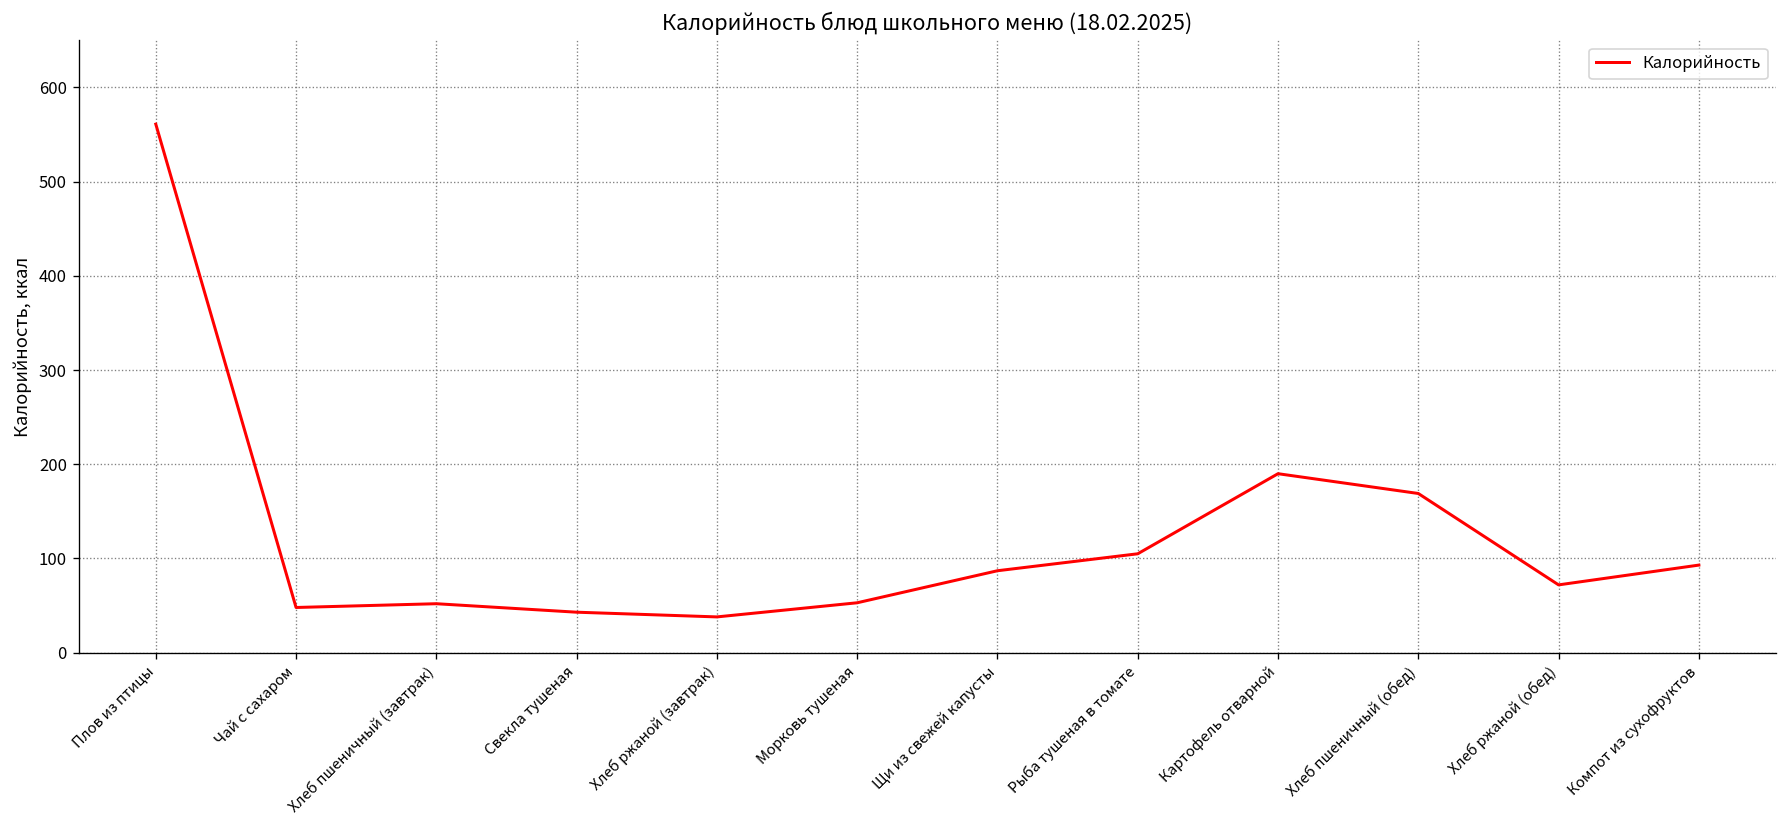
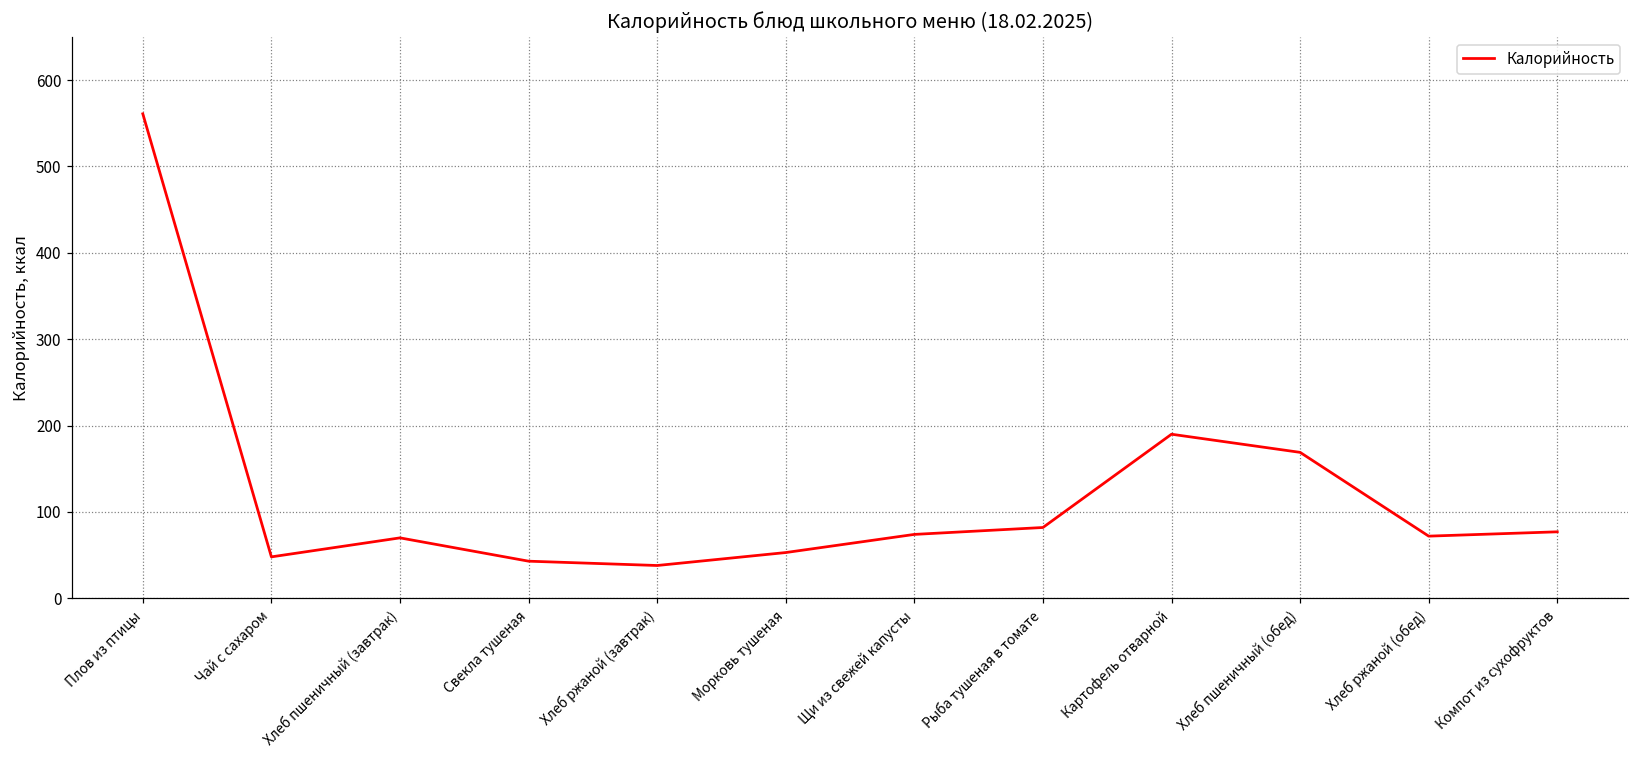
  {
    "Плов из птицы": 560,
    "Чай с сахаром": 50,
-   "Хлеб пшеничный (завтрак)": 50,
+   "Хлеб пшеничный (завтрак)": 70,
    "Свекла тушеная": 40,
    "Хлеб ржаной (завтрак)": 40,
    "Морковь тушеная": 50,
-   "Щи из свежей капусты": 90,
-   "Рыба тушеная в томате": 110,
+   "Щи из свежей капусты": 70,
+   "Рыба тушеная в томате": 80,
    "Картофель отварной": 190,
    "Хлеб пшеничный (обед)": 170,
    "Хлеб ржаной (обед)": 70,
-   "Компот из сухофруктов": 90
+   "Компот из сухофруктов": 80
  }
